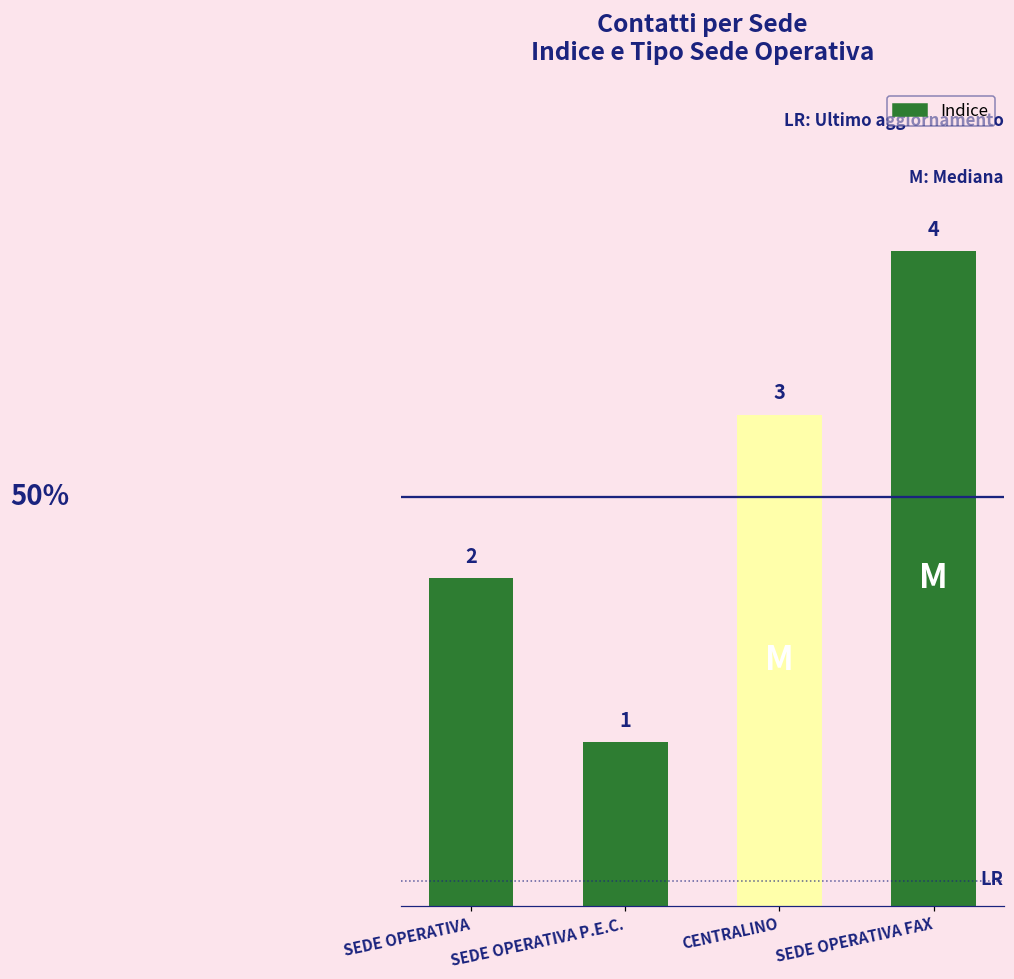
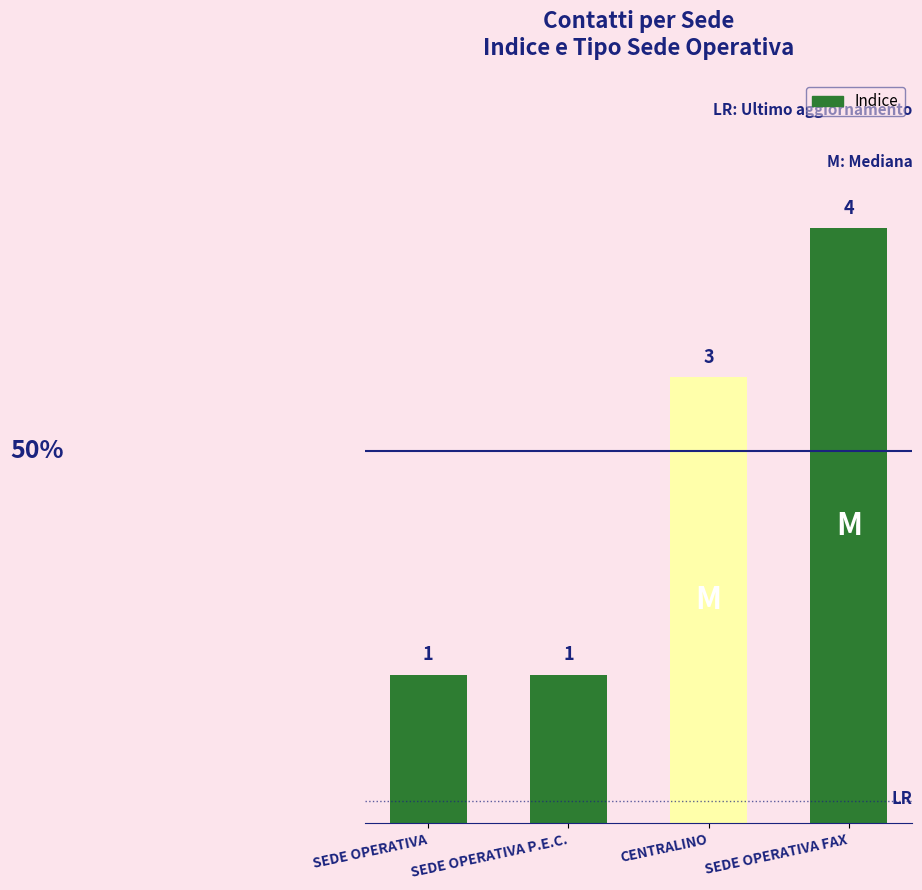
  {
-   "SEDE OPERATIVA": 2,
+   "SEDE OPERATIVA": 1,
    "SEDE OPERATIVA P.E.C.": 1,
    "CENTRALINO": 3,
    "SEDE OPERATIVA FAX": 4
  }
